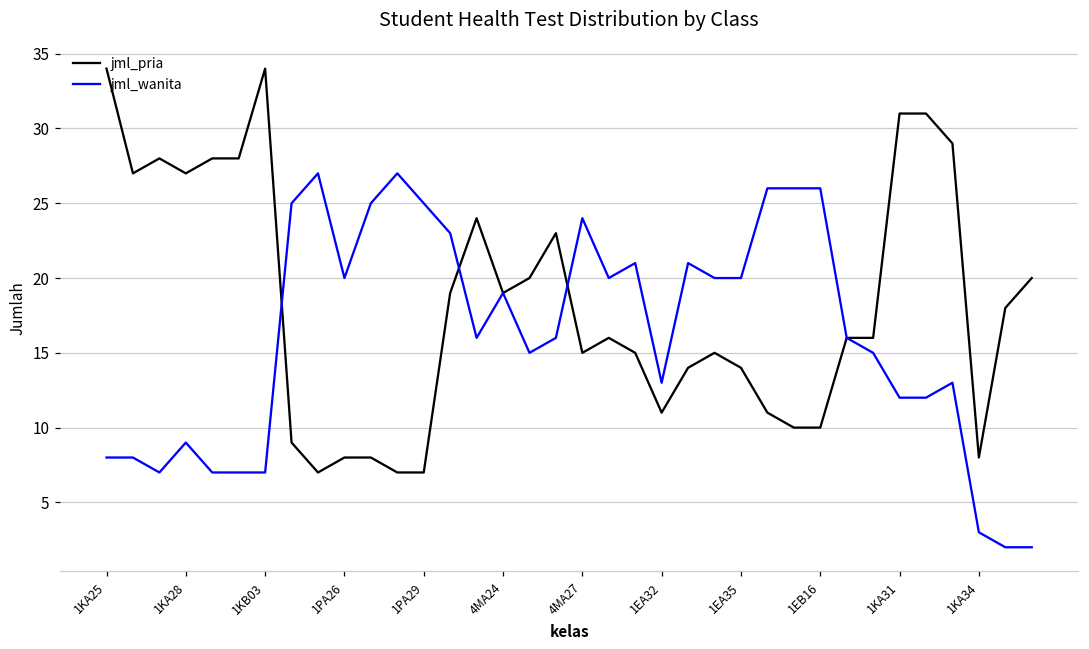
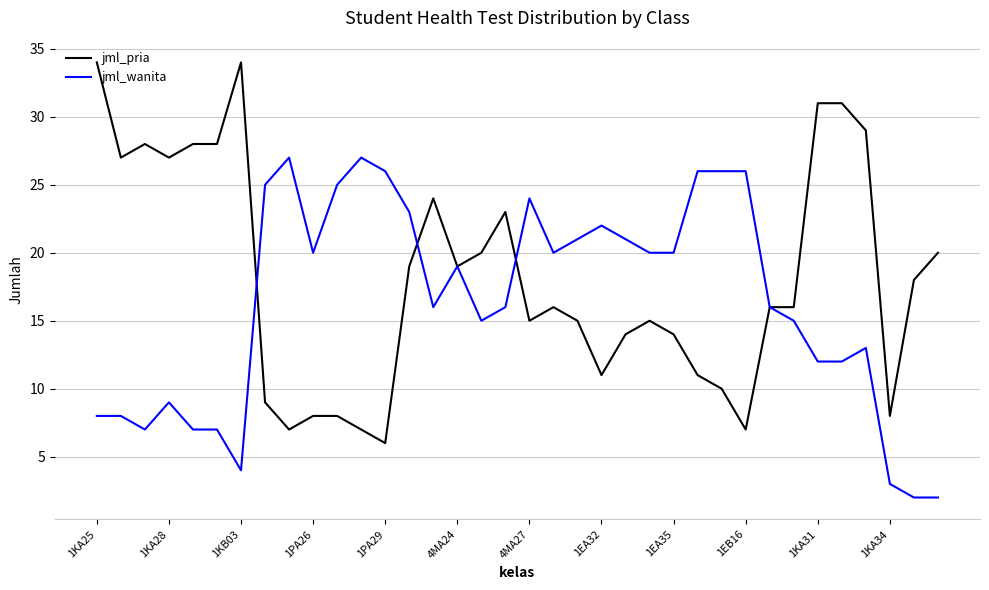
  {
    "jml_pria": {
      "1KA25": 34,
      "1KA28": 27,
      "1KB03": 34,
      "1PA26": 8,
-     "1PA29": 7,
+     "1PA29": 6,
      "4MA27": 15,
      "1EA32": 11,
      "1EA35": 14,
-     "1EB16": 10,
+     "1EB16": 7,
      "1KA31": 31,
      "1KA34": 8
    },
    "jml_wanita": {
      "1KA25": 8,
      "1KA28": 9,
-     "1KB03": 7,
+     "1KB03": 4,
      "1PA26": 20,
-     "1PA29": 25,
+     "1PA29": 26,
      "4MA27": 24,
-     "1EA32": 13,
+     "1EA32": 22,
      "1EA35": 20,
      "1EB16": 26,
      "1KA31": 12,
      "1KA34": 3
    }
  }
